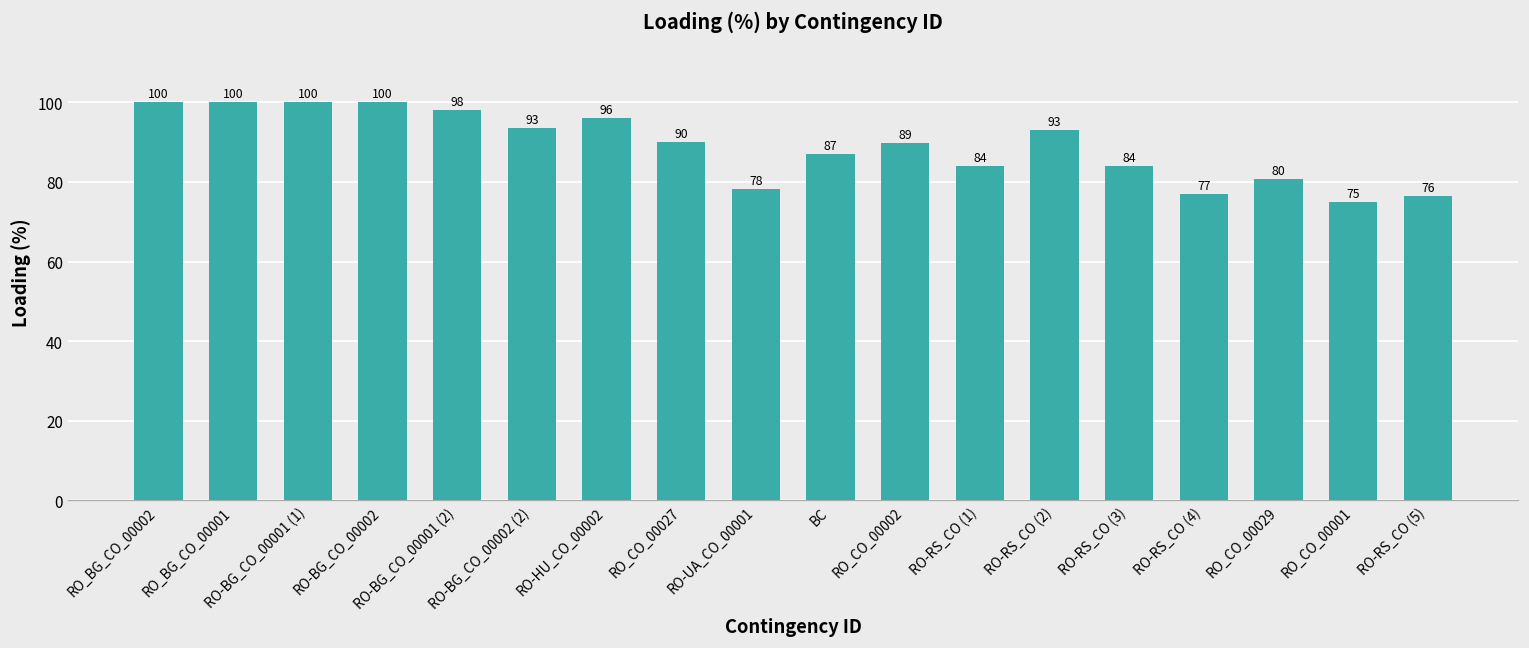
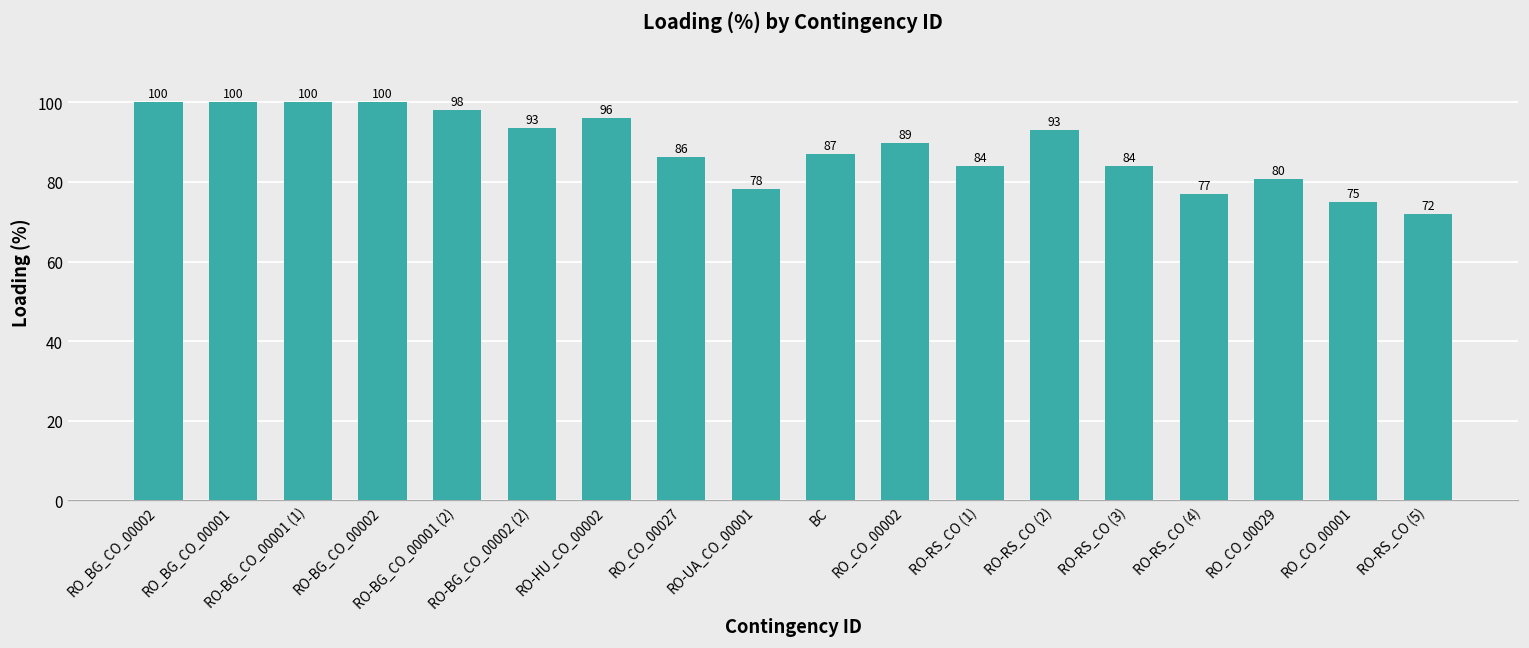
  {
    "RO_BG_CO_00002": 100,
    "RO_BG_CO_00001": 100,
    "RO-BG_CO_00001 (1)": 100,
    "RO-BG_CO_00002": 100,
    "RO-BG_CO_00001 (2)": 98,
    "RO-HU_CO_00002": 96,
-   "RO_CO_00027": 90,
+   "RO_CO_00027": 86,
    "RO-UA_CO_00001": 78,
    "BC": 87,
    "RO-RS_CO (1)": 84,
    "RO-RS_CO (2)": 93,
    "RO-RS_CO (3)": 84,
    "RO-RS_CO (4)": 77,
    "RO_CO_00001": 75,
-   "RO-RS_CO (5)": 76
+   "RO-RS_CO (5)": 72
  }
